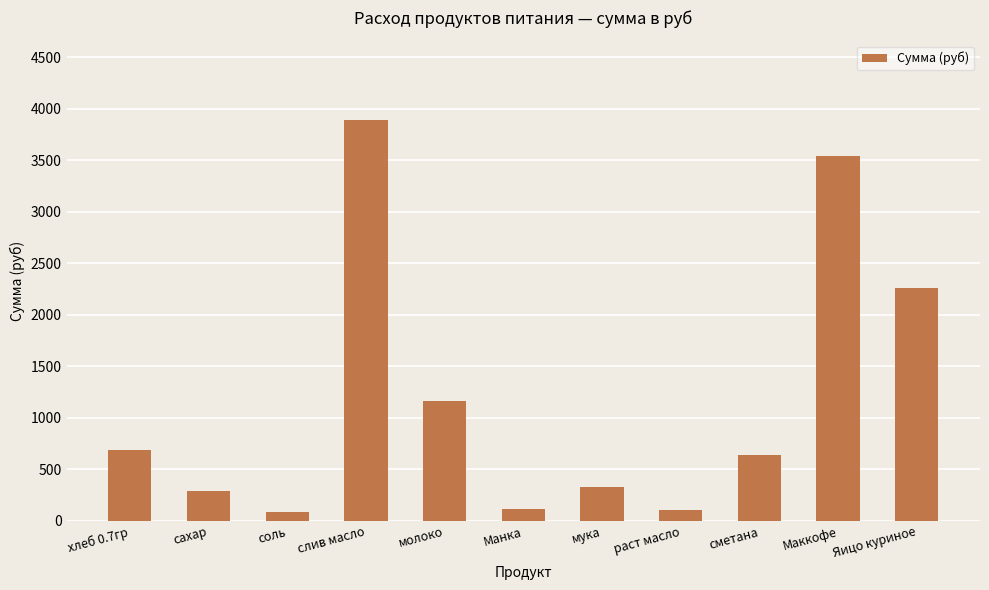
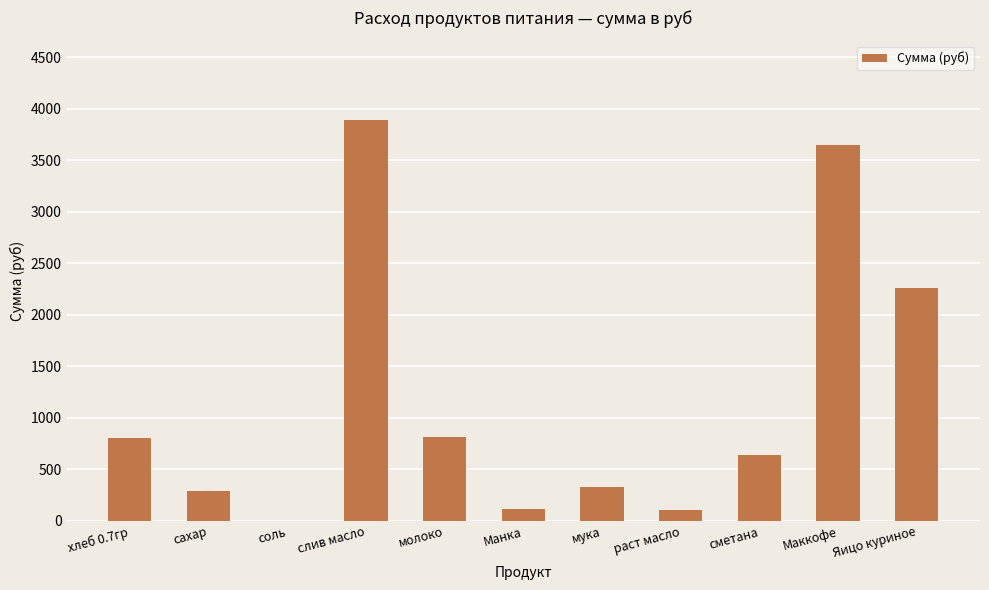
  {
-   "хлеб 0.7гр": 690,
+   "хлеб 0.7гр": 810,
    "сахар": 290,
-   "соль": 90,
+   "соль": 0,
    "слив масло": 3880,
-   "молоко": 1160,
+   "молоко": 820,
    "Манка": 110,
    "мука": 330,
    "раст масло": 100,
    "сметана": 640,
-   "Маккофе": 3540,
+   "Маккофе": 3650,
    "Яицо куриное": 2260
  }
